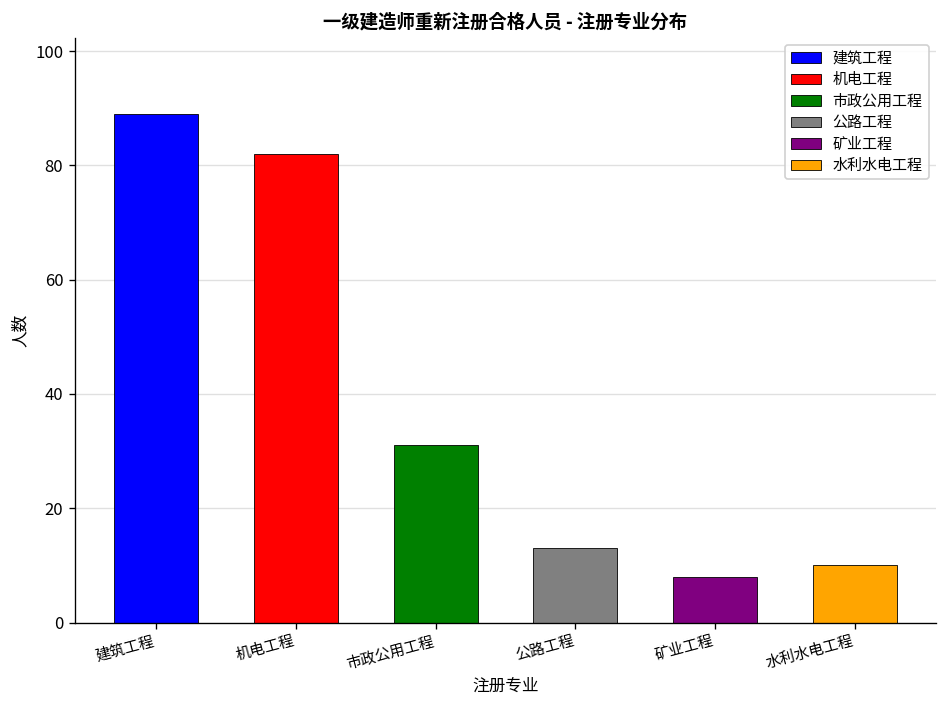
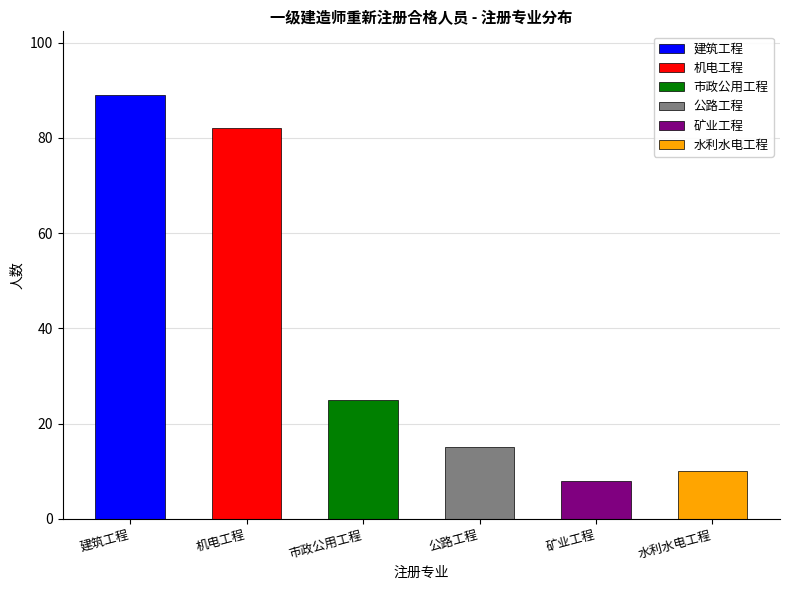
  {
    "建筑工程": 89,
    "机电工程": 82,
-   "市政公用工程": 31,
-   "公路工程": 13,
+   "市政公用工程": 25,
+   "公路工程": 15,
    "矿业工程": 8,
    "水利水电工程": 10
  }
